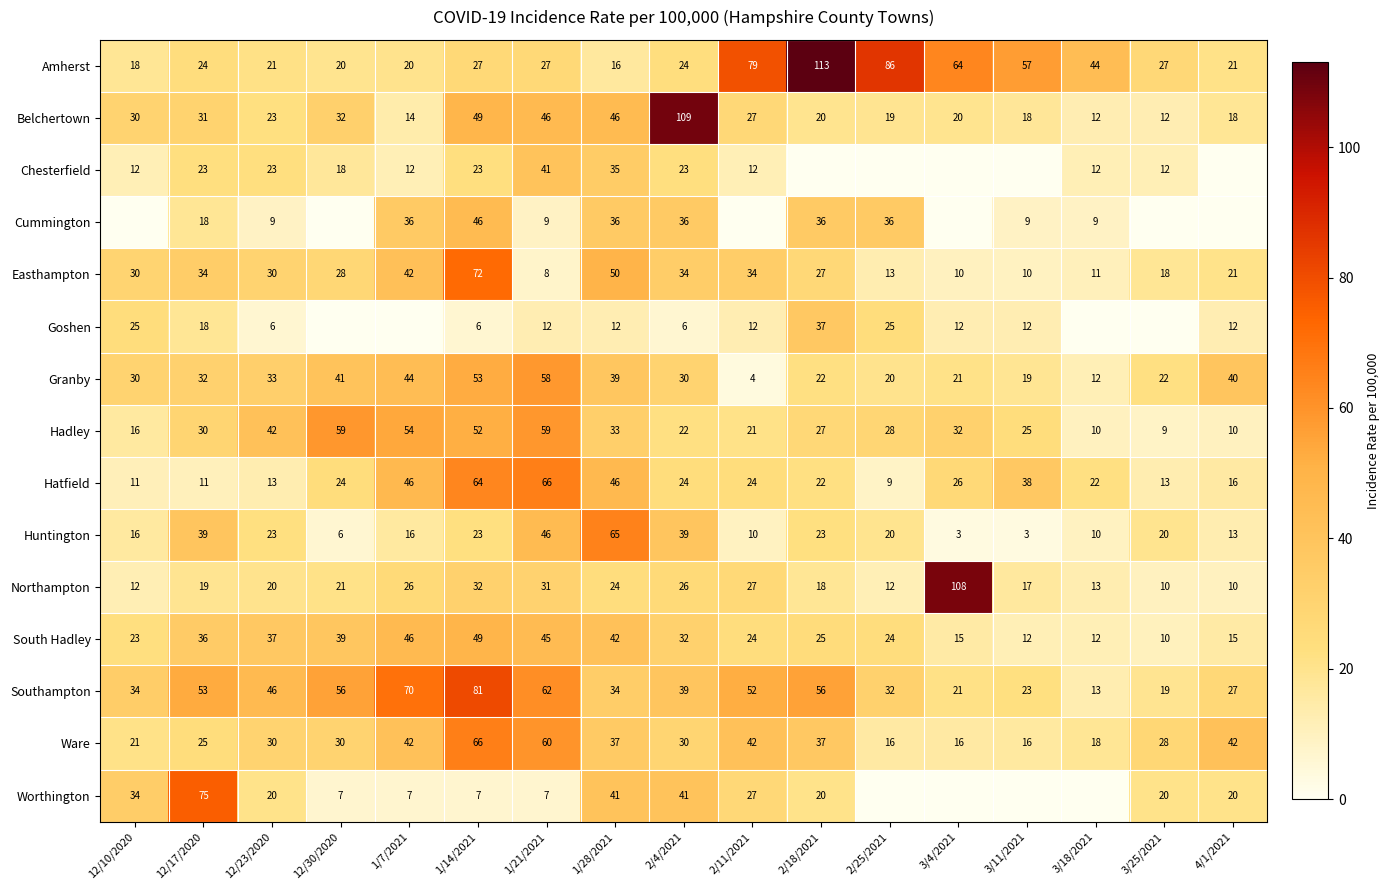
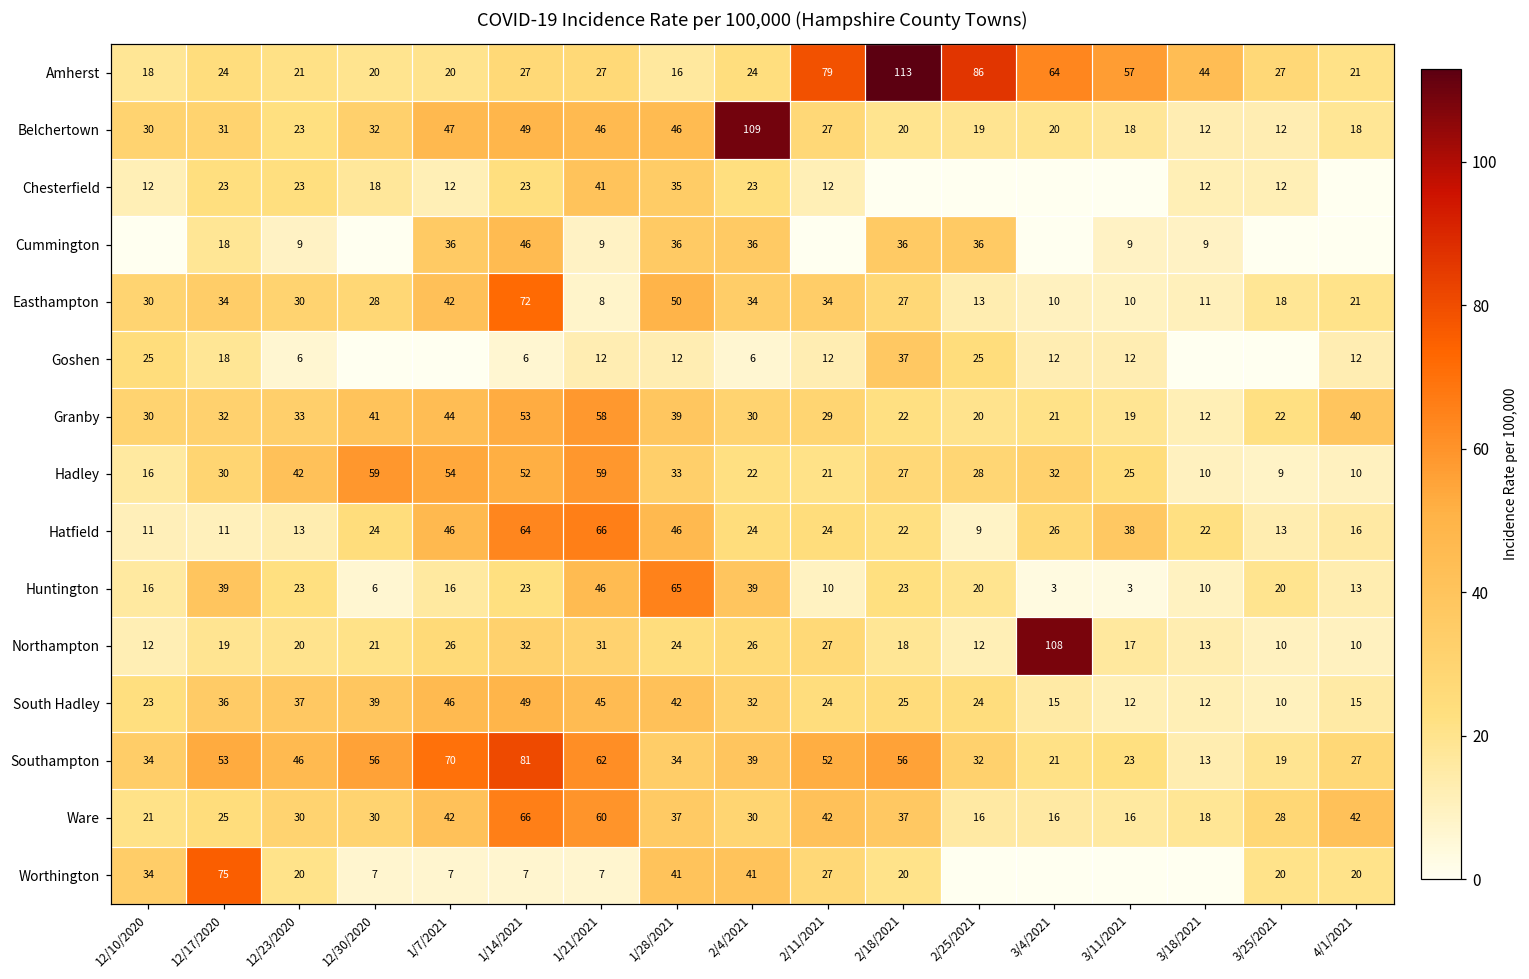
  {
    "Belchertown": {
      "12/10/2020": 30,
      "12/17/2020": 31,
      "12/23/2020": 23,
      "12/30/2020": 32,
-     "1/7/2021": 14,
+     "1/7/2021": 47,
      "1/14/2021": 49,
      "1/21/2021": 46,
      "1/28/2021": 46,
      "2/4/2021": 109,
      "2/11/2021": 27,
      "2/18/2021": 20,
      "2/25/2021": 19,
      "3/4/2021": 20,
      "3/11/2021": 18,
      "3/18/2021": 12,
      "3/25/2021": 12,
      "4/1/2021": 18
    },
    "Granby": {
      "12/10/2020": 30,
      "12/17/2020": 32,
      "12/23/2020": 33,
      "12/30/2020": 41,
      "1/7/2021": 44,
      "1/14/2021": 53,
      "1/21/2021": 58,
      "1/28/2021": 39,
      "2/4/2021": 30,
-     "2/11/2021": 4,
+     "2/11/2021": 29,
      "2/18/2021": 22,
      "2/25/2021": 20,
      "3/4/2021": 21,
      "3/11/2021": 19,
      "3/18/2021": 12,
      "3/25/2021": 22,
      "4/1/2021": 40
    }
  }
